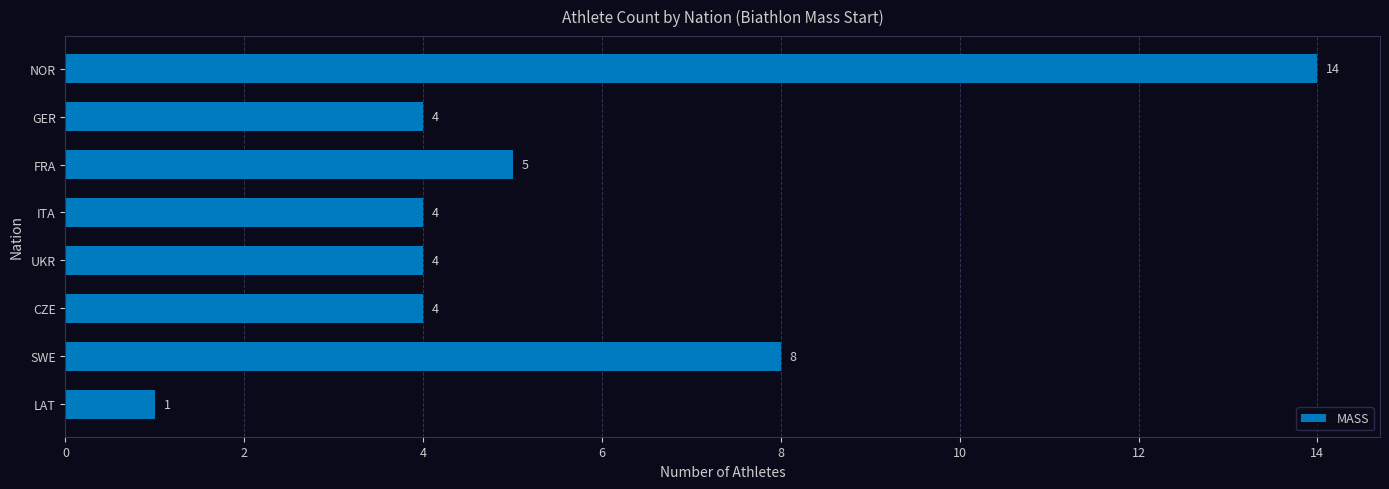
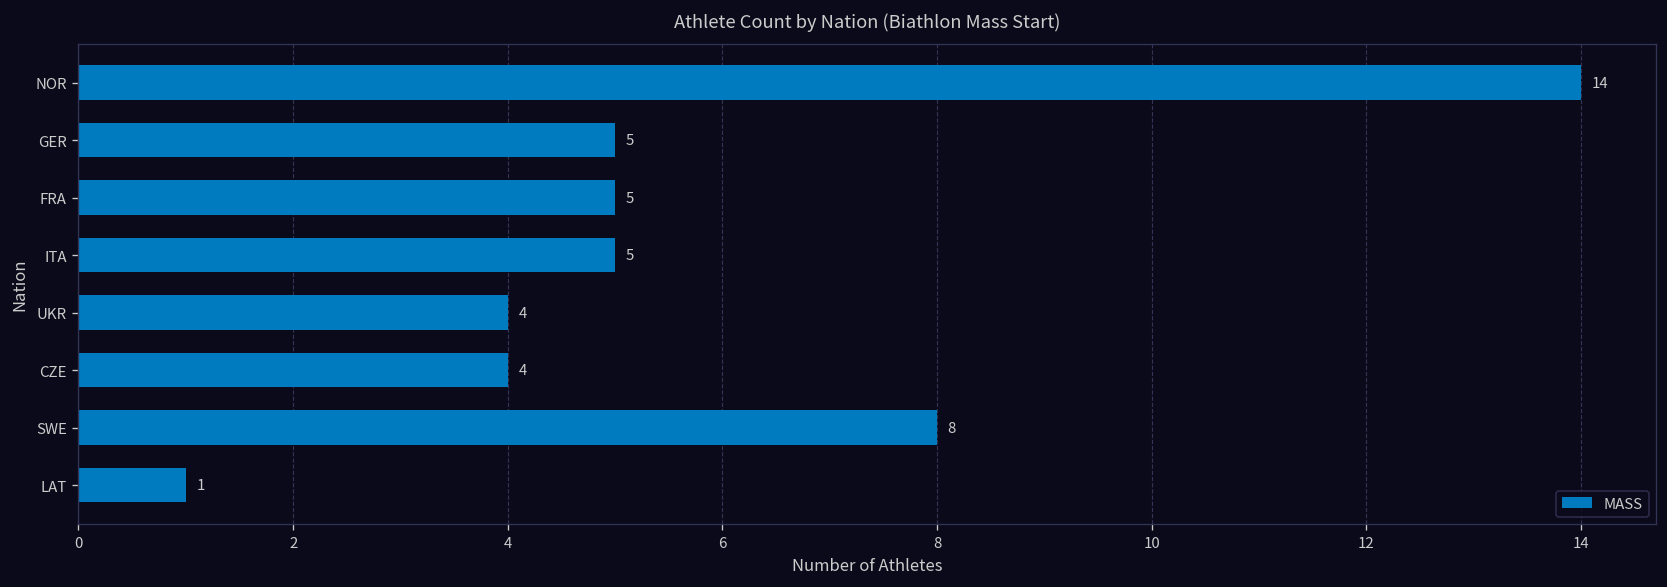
  {
    "NOR": 14,
-   "GER": 4,
+   "GER": 5,
    "FRA": 5,
-   "ITA": 4,
+   "ITA": 5,
    "UKR": 4,
    "CZE": 4,
    "SWE": 8,
    "LAT": 1
  }
